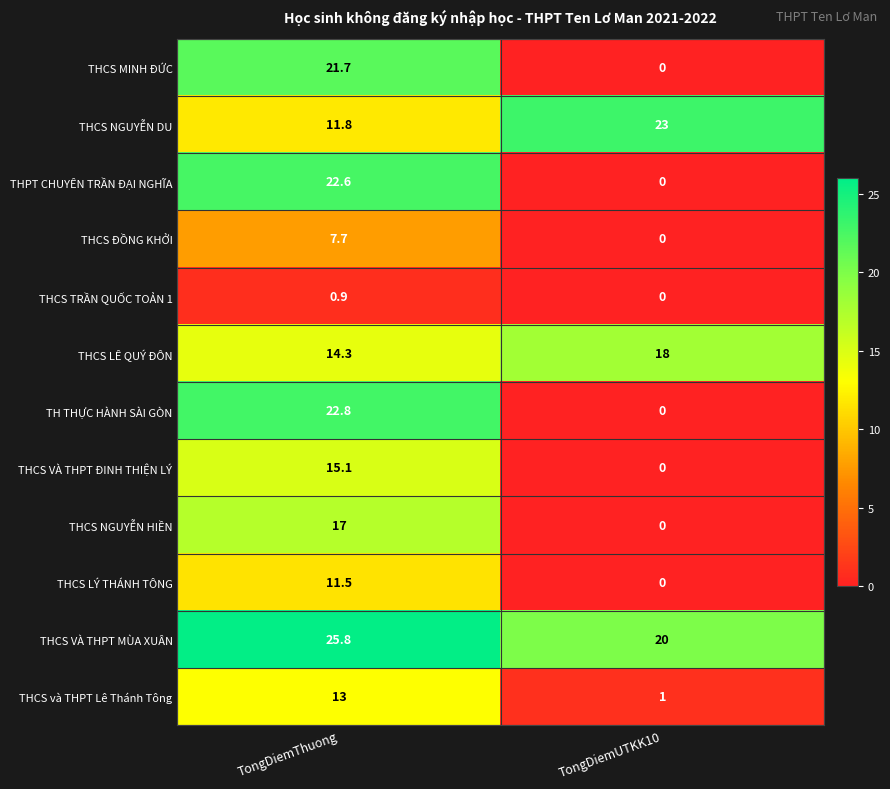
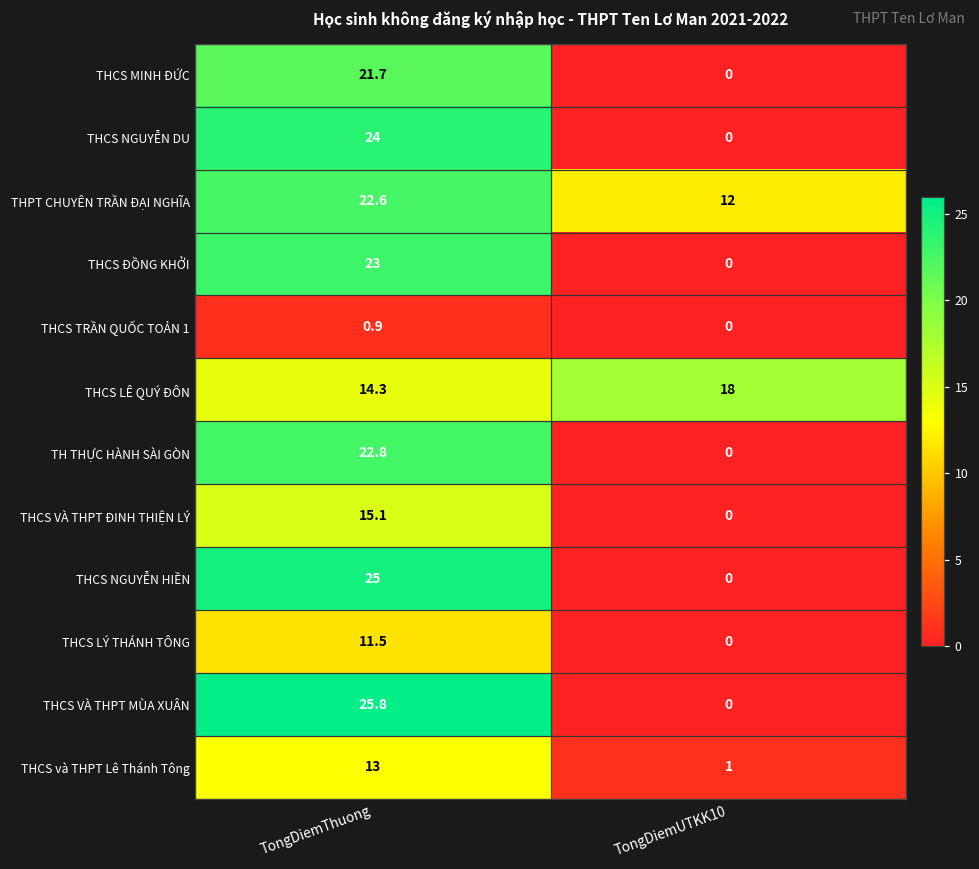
  {
    "THCS MINH ĐỨC": {
      "TongDiemThuong": 21.7,
      "TongDiemUTKK10": 0
    },
    "THCS NGUYỄN DU": {
-     "TongDiemThuong": 11.8,
-     "TongDiemUTKK10": 23
+     "TongDiemThuong": 24,
+     "TongDiemUTKK10": 0
    },
    "THPT CHUYÊN TRẦN ĐẠI NGHĨA": {
      "TongDiemThuong": 22.6,
-     "TongDiemUTKK10": 0
+     "TongDiemUTKK10": 12
    },
    "THCS ĐỒNG KHỞI": {
-     "TongDiemThuong": 7.7,
+     "TongDiemThuong": 23,
      "TongDiemUTKK10": 0
    },
    "THCS TRẦN QUỐC TOẢN 1": {
      "TongDiemThuong": 0.9,
      "TongDiemUTKK10": 0
    },
    "THCS LÊ QUÝ ĐÔN": {
      "TongDiemThuong": 14.3,
      "TongDiemUTKK10": 18
    },
    "TH THỰC HÀNH SÀI GÒN": {
      "TongDiemThuong": 22.8,
      "TongDiemUTKK10": 0
    },
    "THCS VÀ THPT ĐINH THIỆN LÝ": {
      "TongDiemThuong": 15.1,
      "TongDiemUTKK10": 0
    },
    "THCS NGUYỄN HIỀN": {
-     "TongDiemThuong": 17,
+     "TongDiemThuong": 25,
      "TongDiemUTKK10": 0
    },
    "THCS LÝ THÁNH TÔNG": {
      "TongDiemThuong": 11.5,
      "TongDiemUTKK10": 0
    },
    "THCS VÀ THPT MÙA XUÂN": {
      "TongDiemThuong": 25.8,
-     "TongDiemUTKK10": 20
+     "TongDiemUTKK10": 0
    },
    "THCS và THPT Lê Thánh Tông": {
      "TongDiemThuong": 13,
      "TongDiemUTKK10": 1
    }
  }
